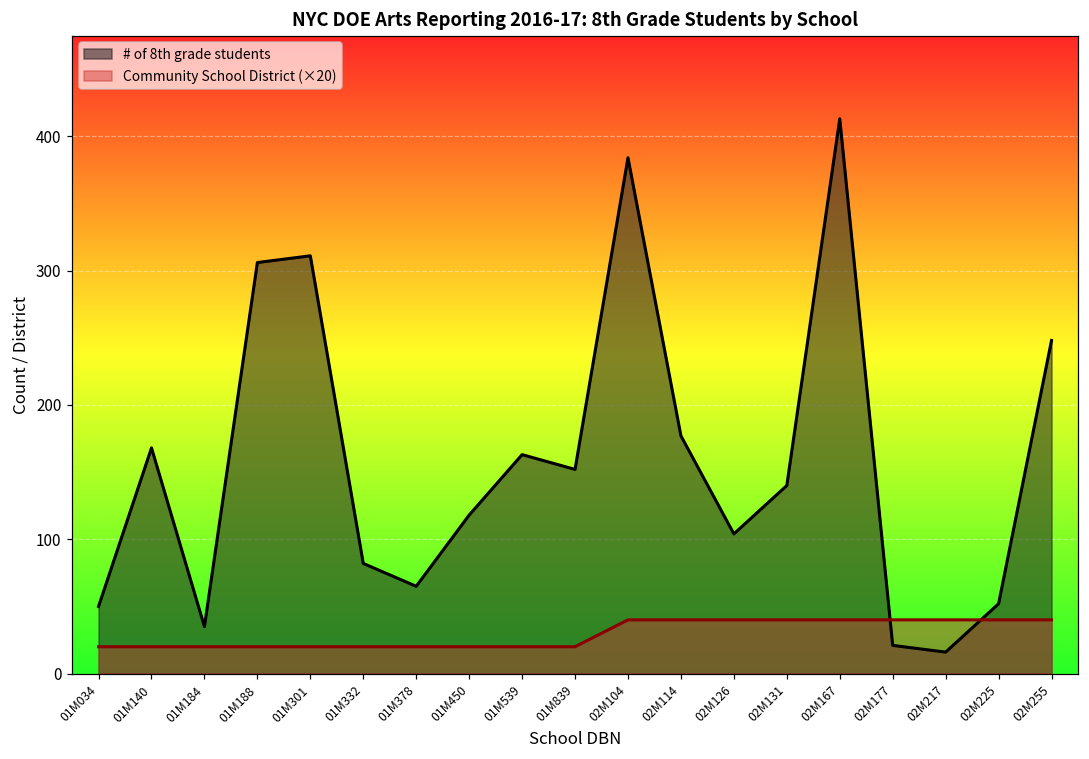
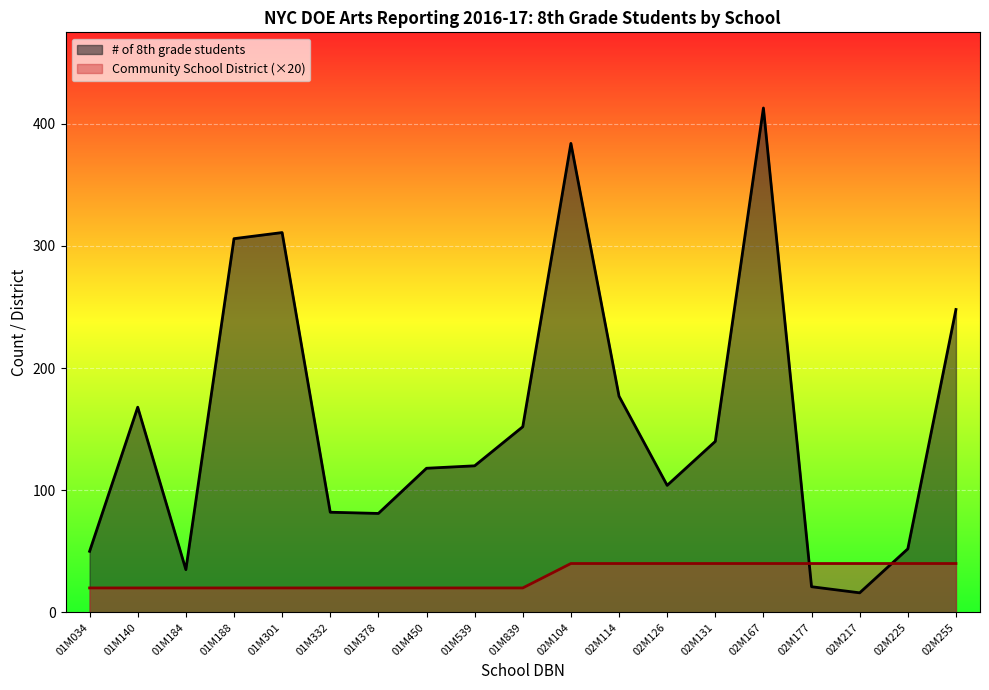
  {
    "# of 8th grade students": {
      "01M034": 50,
      "01M140": 168,
      "01M184": 35,
      "01M188": 306,
      "01M301": 311,
      "01M332": 82,
-     "01M378": 65,
+     "01M378": 81,
      "01M450": 118,
-     "01M539": 163,
+     "01M539": 120,
      "01M839": 152,
      "02M104": 384,
      "02M114": 177,
      "02M126": 104,
      "02M131": 140,
      "02M167": 413,
      "02M177": 21,
      "02M217": 16,
      "02M225": 52,
      "02M255": 248
    },
    "Community School District (×20)": {
      "01M034": 20,
      "01M140": 20,
      "01M184": 20,
      "01M188": 20,
      "01M301": 20,
      "01M332": 20,
      "01M378": 20,
      "01M450": 20,
      "01M539": 20,
      "01M839": 20,
      "02M104": 40,
      "02M114": 40,
      "02M126": 40,
      "02M131": 40,
      "02M167": 40,
      "02M177": 40,
      "02M217": 40,
      "02M225": 40,
      "02M255": 40
    }
  }
